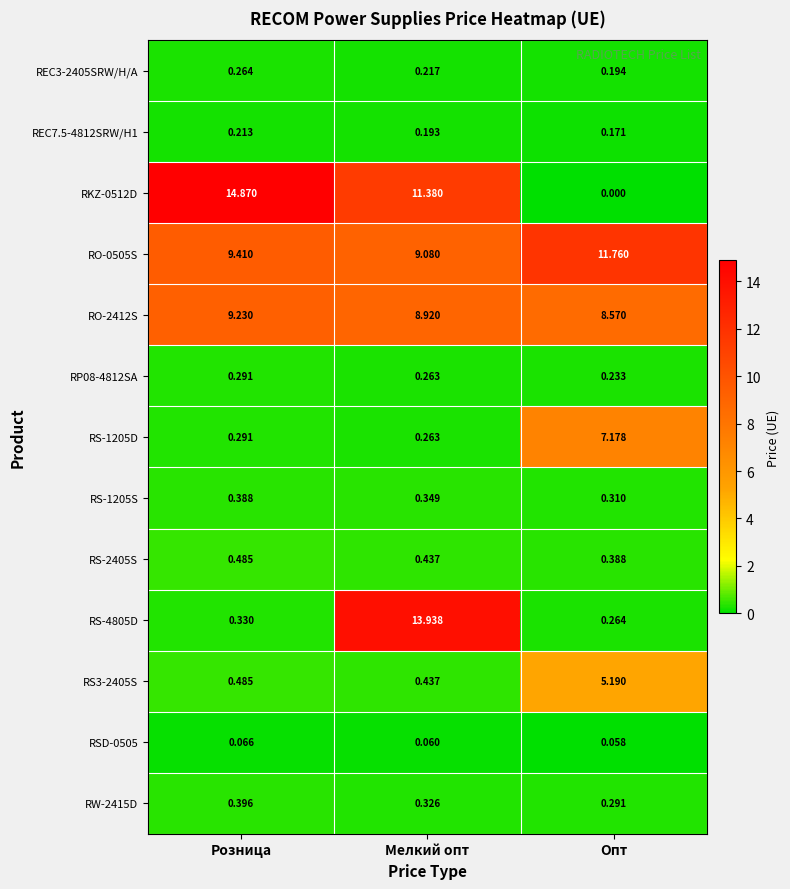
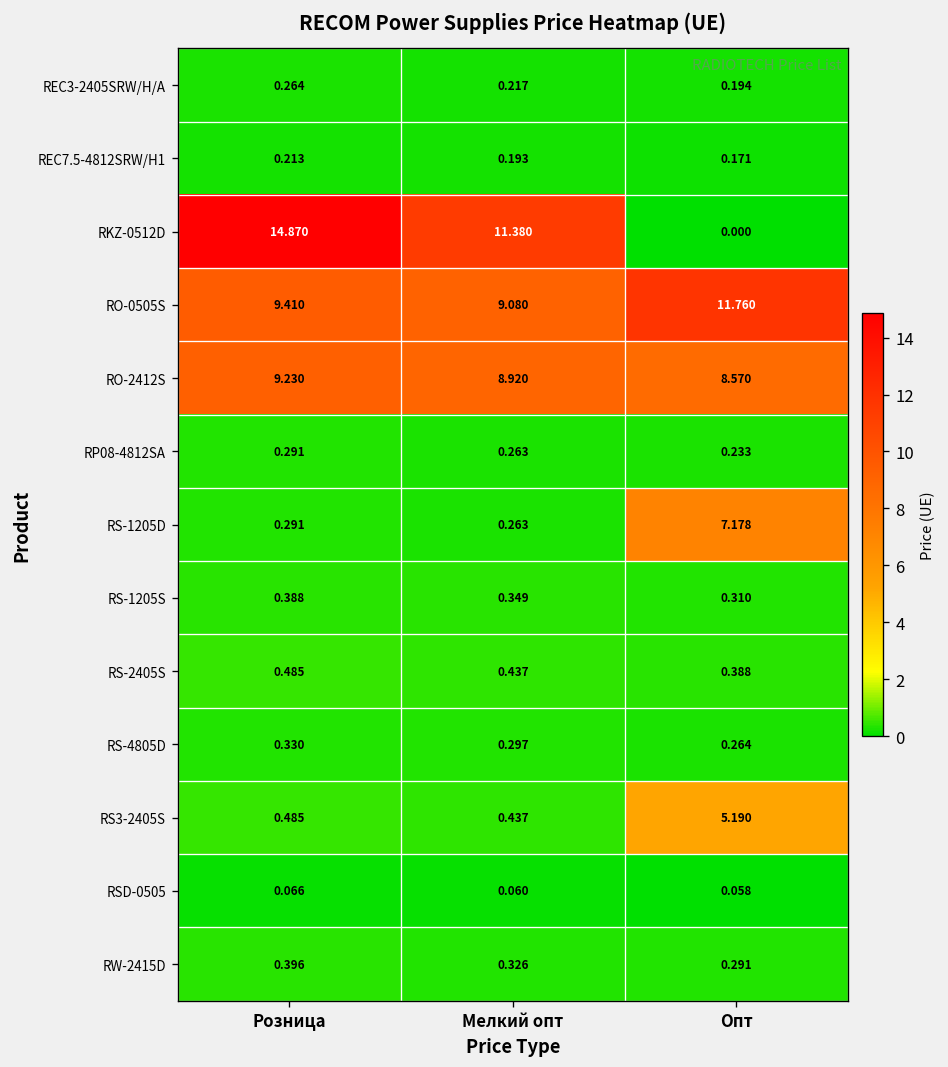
  {
    "REC3-2405SRW/H/A": {
      "Розница": 0.264,
      "Мелкий опт": 0.217
    },
    "REC7.5-4812SRW/H1": {
      "Розница": 0.213,
      "Мелкий опт": 0.193,
      "Опт": 0.171
    },
    "RKZ-0512D": {
      "Розница": 14.870,
      "Мелкий опт": 11.380,
      "Опт": 0.000
    },
    "RO-0505S": {
      "Розница": 9.410,
      "Мелкий опт": 9.080,
      "Опт": 11.760
    },
    "RO-2412S": {
      "Розница": 9.230,
      "Мелкий опт": 8.920,
      "Опт": 8.570
    },
    "RP08-4812SA": {
      "Розница": 0.291,
      "Мелкий опт": 0.263,
      "Опт": 0.233
    },
    "RS-1205D": {
      "Розница": 0.291,
      "Мелкий опт": 0.263,
      "Опт": 7.178
    },
    "RS-1205S": {
      "Розница": 0.388,
      "Мелкий опт": 0.349,
      "Опт": 0.310
    },
    "RS-2405S": {
      "Розница": 0.485,
      "Мелкий опт": 0.437,
      "Опт": 0.388
    },
    "RS-4805D": {
      "Розница": 0.330,
-     "Мелкий опт": 13.938,
+     "Мелкий опт": 0.297,
      "Опт": 0.264
    },
    "RS3-2405S": {
      "Розница": 0.485,
      "Мелкий опт": 0.437,
      "Опт": 5.190
    },
    "RSD-0505": {
      "Розница": 0.066,
      "Мелкий опт": 0.060,
      "Опт": 0.058
    },
    "RW-2415D": {
      "Розница": 0.396,
      "Мелкий опт": 0.326,
      "Опт": 0.291
    }
  }
